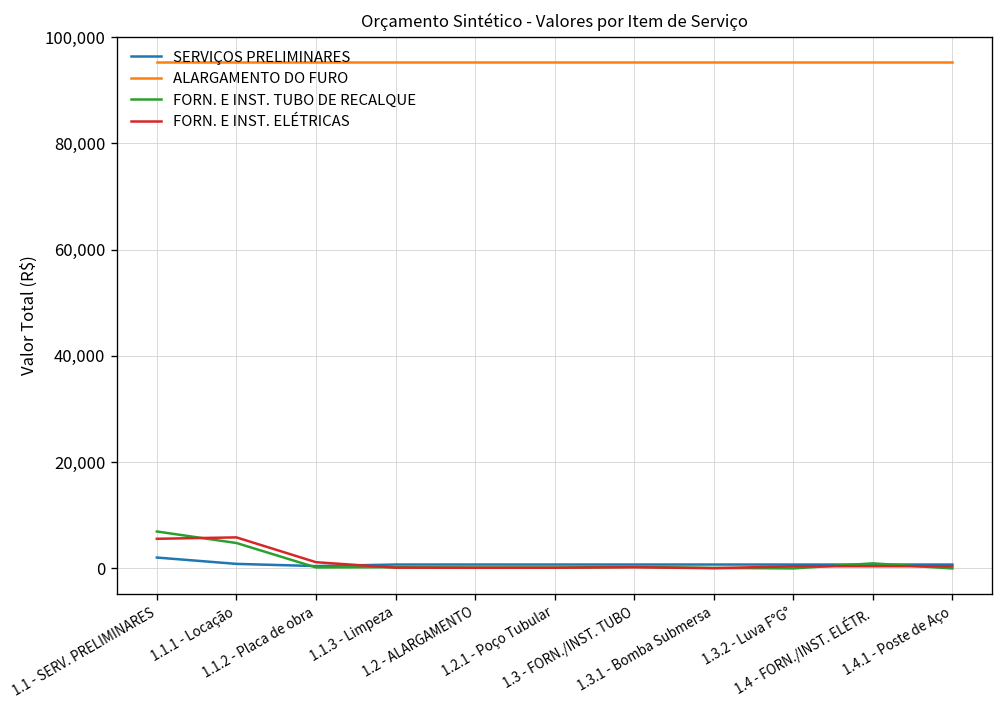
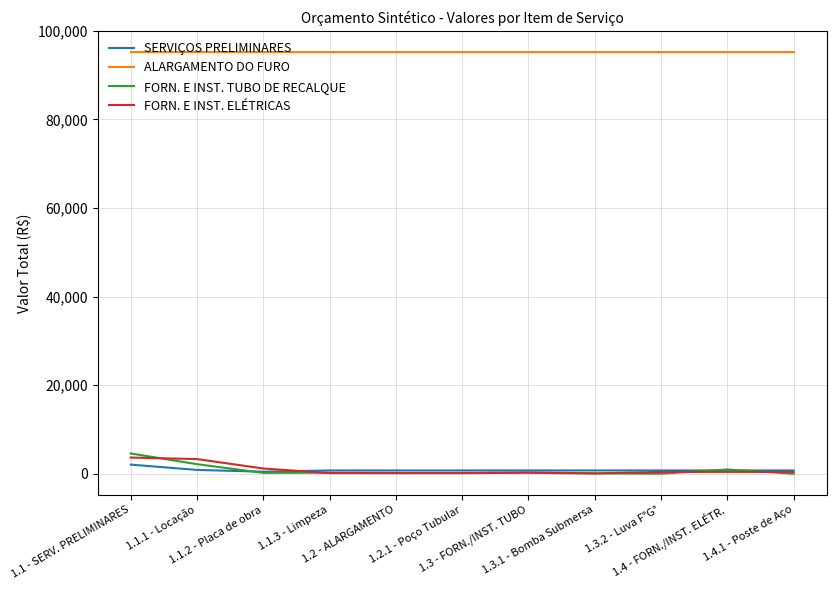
  {
    "SERVIÇOS PRELIMINARES": {
      "1.1 - SERV. PRELIMINARES": "2,000",
      "1.1.1 - Locação": "1,000",
      "1.3.1 - Bomba Submersa": "1,000"
    },
    "ALARGAMENTO DO FURO": {
      "1.1 - SERV. PRELIMINARES": "95,000",
      "1.1.1 - Locação": "95,000",
      "1.1.2 - Placa de obra": "95,000",
      "1.1.3 - Limpeza": "95,000",
      "1.2 - ALARGAMENTO": "95,000",
      "1.2.1 - Poço Tubular": "95,000",
      "1.3 - FORN./INST. TUBO": "95,000",
      "1.3.1 - Bomba Submersa": "95,000",
      "1.3.2 - Luva F°G°": "95,000",
      "1.4 - FORN./INST. ELÉTR.": "95,000",
      "1.4.1 - Poste de Aço": "95,000"
    },
    "FORN. E INST. TUBO DE RECALQUE": {
-     "1.1 - SERV. PRELIMINARES": "7,000",
-     "1.1.1 - Locação": "5,000"
+     "1.1 - SERV. PRELIMINARES": "5,000",
+     "1.1.1 - Locação": "2,000"
    },
    "FORN. E INST. ELÉTRICAS": {
-     "1.1 - SERV. PRELIMINARES": "6,000",
-     "1.1.1 - Locação": "6,000",
+     "1.1 - SERV. PRELIMINARES": "4,000",
+     "1.1.1 - Locação": "3,000",
      "1.1.2 - Placa de obra": "1,000"
    }
  }
